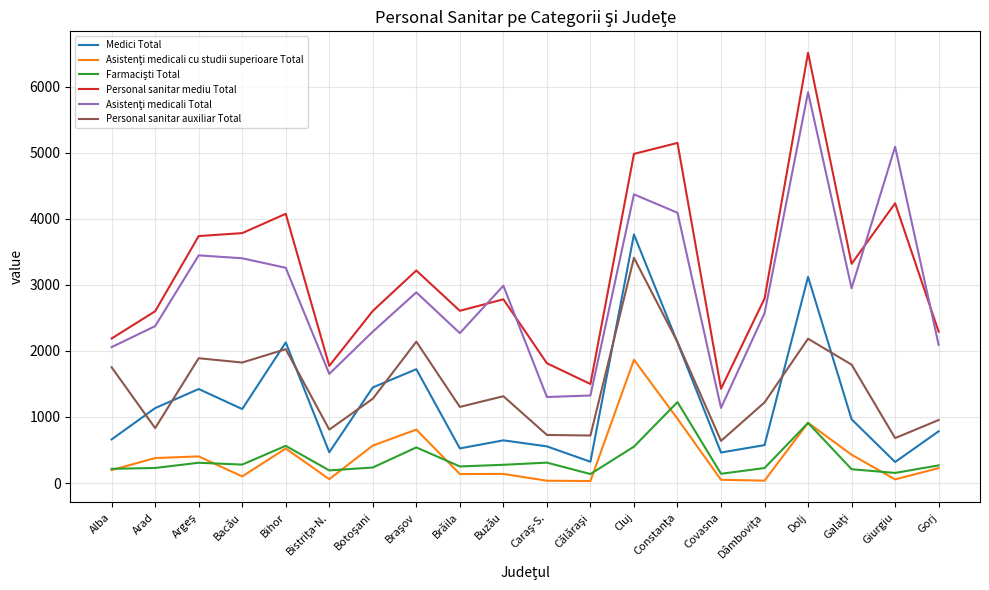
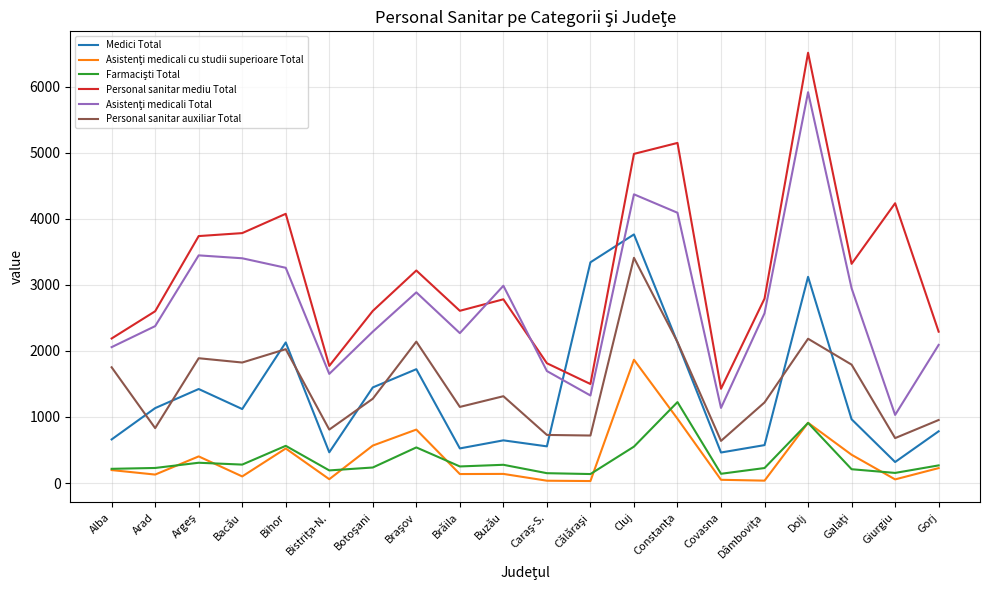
  {
    "Medici Total": {
      "Alba": 700,
      "Arad": 1100,
      "Argeş": 1400,
      "Bacău": 1100,
      "Bihor": 2100,
      "Bistriţa-N.": 500,
      "Botoşani": 1400,
      "Braşov": 1700,
      "Brăila": 500,
      "Buzău": 600,
      "Caraş-S.": 600,
-     "Călăraşi": 300,
+     "Călăraşi": 3300,
      "Cluj": 3800,
      "Covasna": 500,
      "Dâmboviţa": 600,
      "Dolj": 3100,
      "Galaţi": 1000,
      "Giurgiu": 300,
      "Gorj": 800
    },
    "Asistenţi medicali cu studii superioare Total": {
-     "Arad": 400,
+     "Arad": 100,
      "Argeş": 400,
      "Bacău": 100,
      "Bihor": 500,
      "Bistriţa-N.": 100,
      "Botoşani": 600,
      "Braşov": 800,
      "Brăila": 100,
      "Buzău": 100,
      "Caraş-S.": 0,
      "Călăraşi": 0,
      "Cluj": 1900,
      "Constanţa": 1000,
      "Covasna": 0,
      "Dâmboviţa": 0,
      "Galaţi": 400,
      "Giurgiu": 100,
      "Gorj": 200
    },
    "Farmacişti Total": {
      "Arad": 200,
      "Argeş": 300,
      "Bacău": 300,
      "Bihor": 600,
      "Bistriţa-N.": 200,
      "Botoşani": 200,
      "Braşov": 500,
      "Brăila": 300,
      "Buzău": 300,
-     "Caraş-S.": 300,
+     "Caraş-S.": 100,
      "Călăraşi": 100,
      "Cluj": 600,
      "Constanţa": 1200,
      "Covasna": 100,
      "Dâmboviţa": 200,
      "Galaţi": 200,
      "Giurgiu": 200,
      "Gorj": 300
    },
    "Personal sanitar mediu Total": {
      "Alba": 2200,
      "Arad": 2600,
      "Argeş": 3700,
      "Bacău": 3800,
      "Bihor": 4100,
      "Bistriţa-N.": 1800,
      "Botoşani": 2600,
      "Braşov": 3200,
      "Brăila": 2600,
      "Buzău": 2800,
      "Caraş-S.": 1800,
      "Călăraşi": 1500,
      "Cluj": 5000,
      "Constanţa": 5100,
      "Covasna": 1400,
      "Dâmboviţa": 2800,
      "Dolj": 6500,
      "Galaţi": 3300,
      "Giurgiu": 4200,
      "Gorj": 2300
    },
    "Asistenţi medicali Total": {
      "Alba": 2100,
      "Arad": 2400,
      "Argeş": 3400,
      "Bacău": 3400,
      "Bihor": 3300,
      "Bistriţa-N.": 1700,
      "Botoşani": 2300,
      "Braşov": 2900,
      "Brăila": 2300,
      "Buzău": 3000,
-     "Caraş-S.": 1300,
+     "Caraş-S.": 1700,
      "Călăraşi": 1300,
      "Cluj": 4400,
      "Constanţa": 4100,
      "Covasna": 1100,
      "Dâmboviţa": 2600,
      "Dolj": 5900,
      "Galaţi": 2900,
-     "Giurgiu": 5100,
+     "Giurgiu": 1000,
      "Gorj": 2100
    },
    "Personal sanitar auxiliar Total": {
      "Alba": 1800,
      "Arad": 800,
      "Argeş": 1900,
      "Bacău": 1800,
      "Bihor": 2000,
      "Bistriţa-N.": 800,
      "Botoşani": 1300,
      "Braşov": 2100,
      "Brăila": 1200,
      "Buzău": 1300,
      "Caraş-S.": 700,
      "Călăraşi": 700,
      "Cluj": 3400,
      "Covasna": 600,
      "Dâmboviţa": 1200,
      "Dolj": 2200,
      "Galaţi": 1800,
      "Giurgiu": 700,
      "Gorj": 1000
    }
  }
